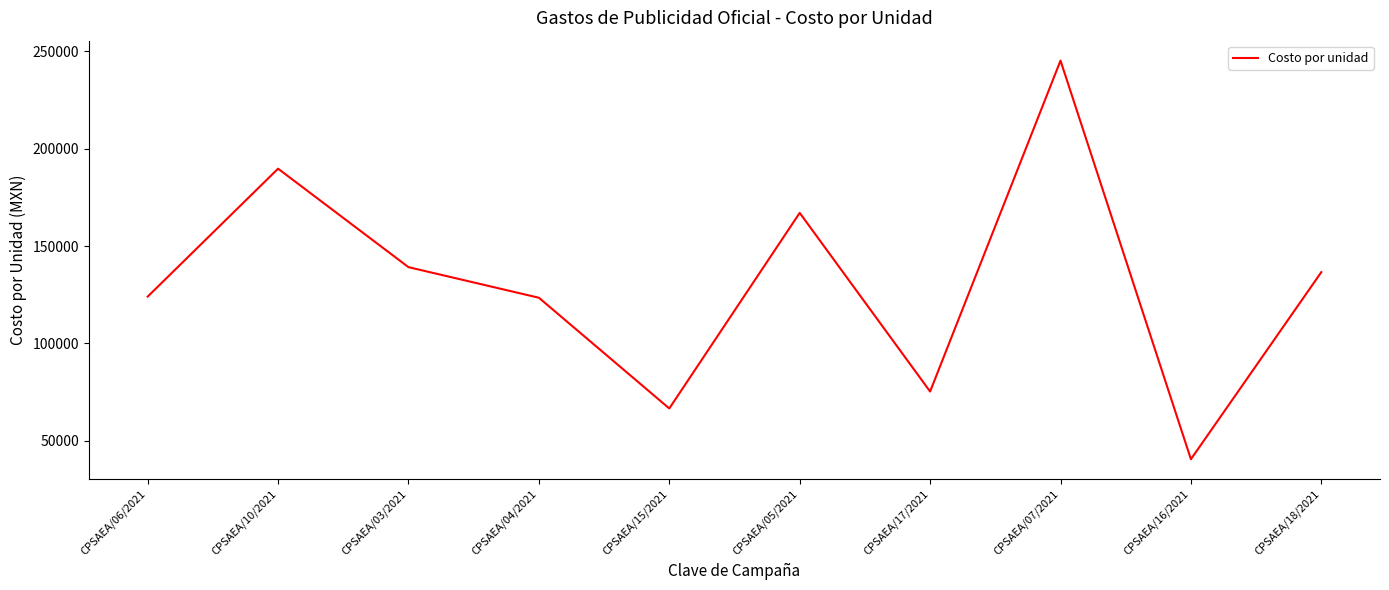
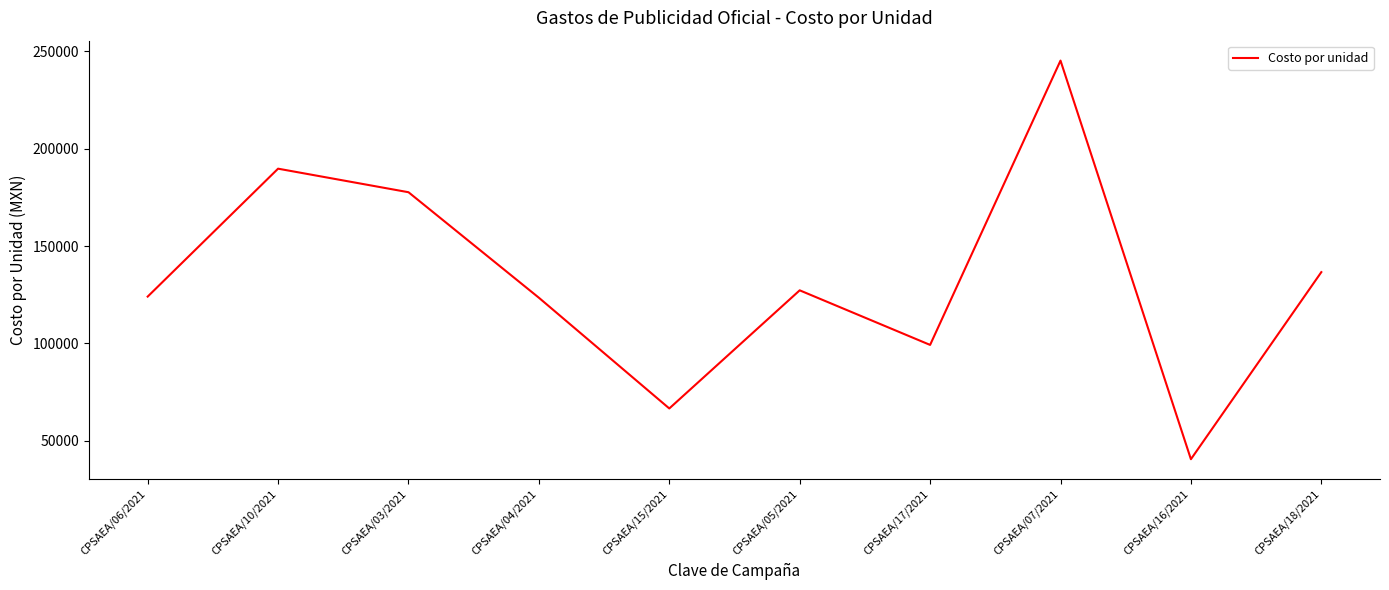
  {
    "CPSAEA/06/2021": 124000,
    "CPSAEA/10/2021": 190000,
-   "CPSAEA/03/2021": 139000,
+   "CPSAEA/03/2021": 178000,
    "CPSAEA/04/2021": 123000,
    "CPSAEA/15/2021": 67000,
-   "CPSAEA/05/2021": 167000,
-   "CPSAEA/17/2021": 75000,
+   "CPSAEA/05/2021": 127000,
+   "CPSAEA/17/2021": 99000,
    "CPSAEA/07/2021": 245000,
    "CPSAEA/16/2021": 41000,
    "CPSAEA/18/2021": 137000
  }
